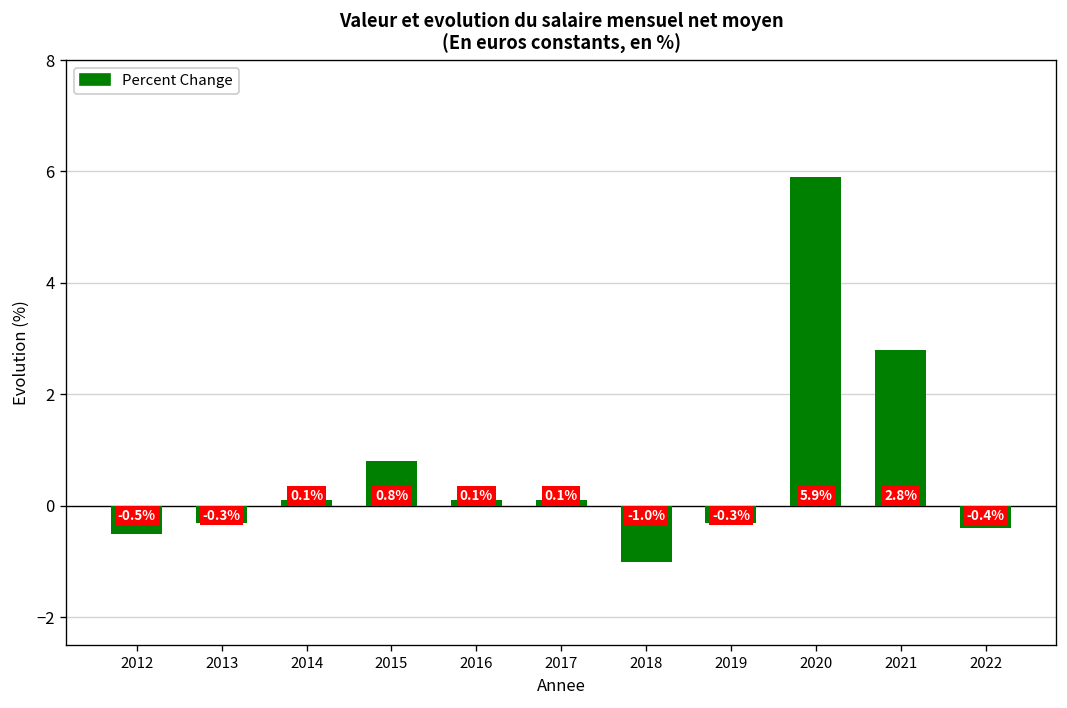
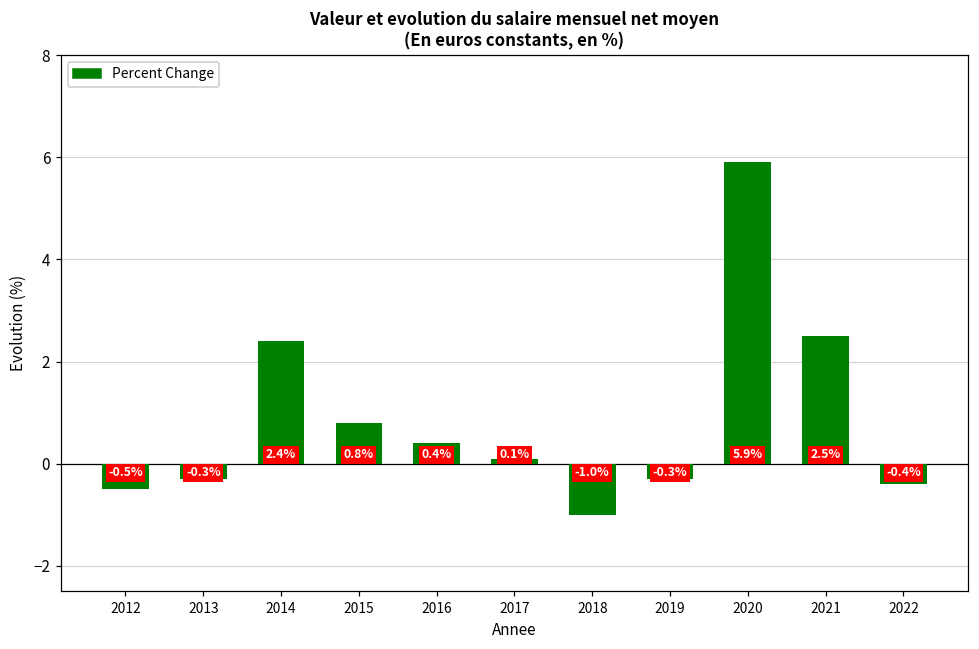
  {
-   "2014": "0.1%",
-   "2016": "0.1%",
-   "2021": "2.8%"
+   "2014": "2.4%",
+   "2016": "0.4%",
+   "2021": "2.5%"
  }
